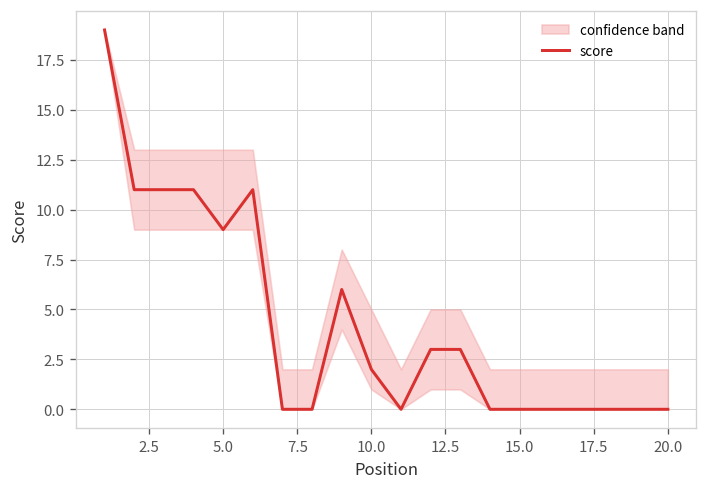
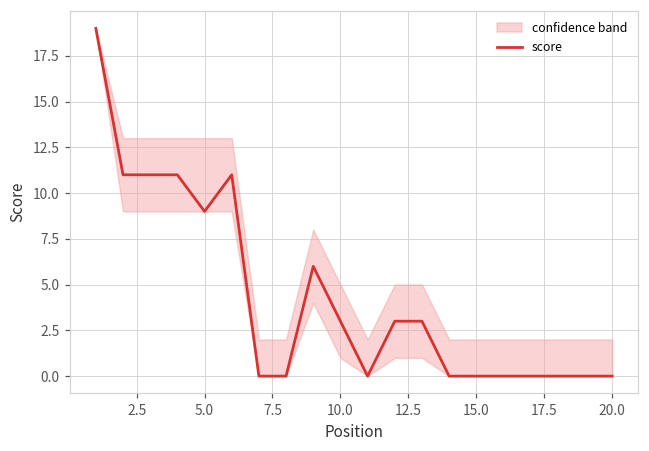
  {
    "score": {
      "5.0": 9,
-     "10.0": 2,
+     "10.0": 3,
      "15.0": 0,
      "20.0": 0
    }
  }
